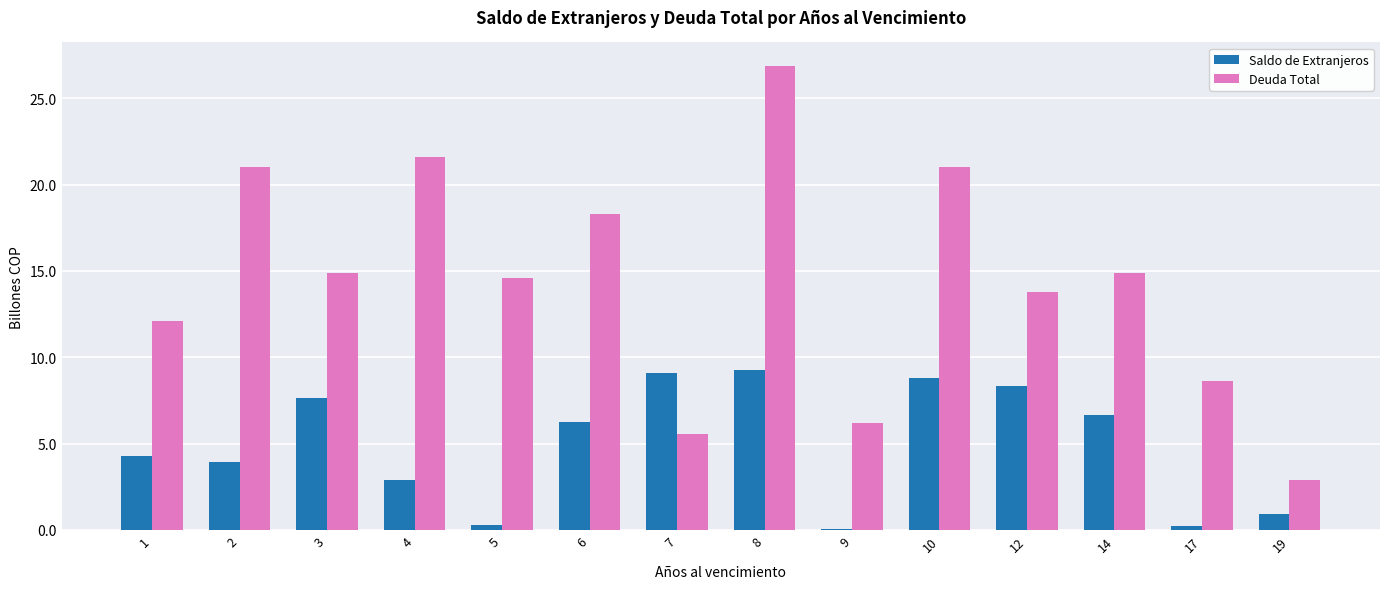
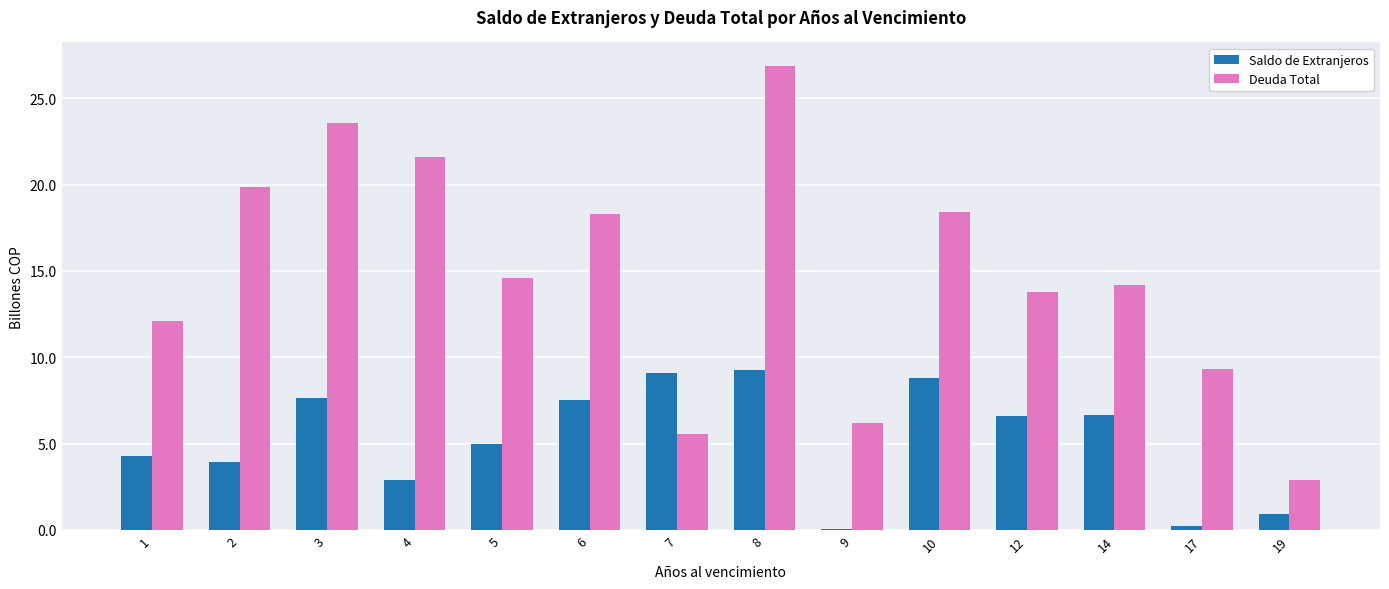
  {
    "Saldo de Extranjeros": {
      "1": 4.3,
      "2": 3.9,
      "3": 7.6,
      "4": 2.9,
-     "5": 0.3,
-     "6": 6.3,
+     "5": 5.0,
+     "6": 7.6,
      "7": 9.1,
      "8": 9.3,
      "10": 8.8,
-     "12": 8.4,
+     "12": 6.6,
      "14": 6.7,
      "17": 0.2,
      "19": 0.9
    },
    "Deuda Total": {
      "1": 12.1,
-     "2": 21.0,
-     "3": 14.9,
+     "2": 19.9,
+     "3": 23.6,
      "4": 21.6,
      "5": 14.6,
      "6": 18.3,
      "7": 5.5,
      "8": 26.9,
      "9": 6.2,
-     "10": 21.0,
+     "10": 18.4,
      "12": 13.8,
-     "14": 14.9,
-     "17": 8.6,
+     "14": 14.2,
+     "17": 9.3,
      "19": 2.9
    }
  }
